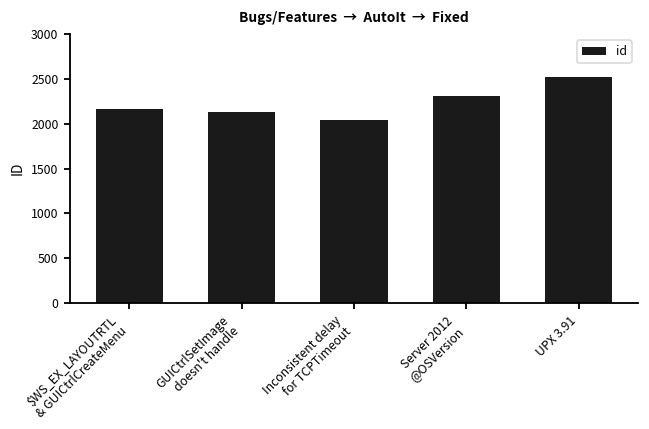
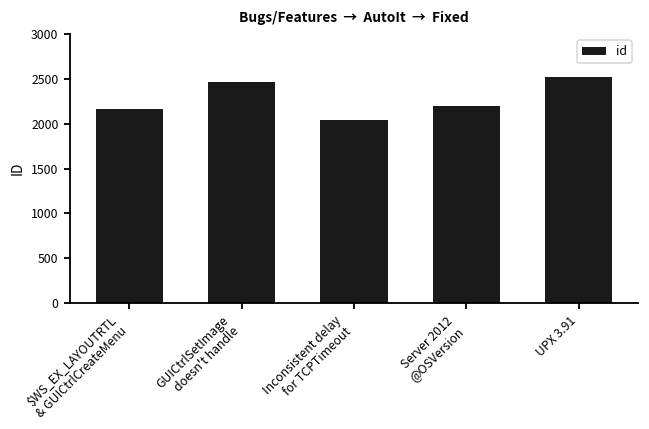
  {
    "$WS_EX_LAYOUTRTL & GUICtrlCreateMenu": 2200,
-   "GUICtrlSetImage doesn't handle": 2100,
+   "GUICtrlSetImage doesn't handle": 2500,
    "Inconsistent delay for TCPTimeout": 2000,
-   "Server 2012 @OSVersion": 2300,
+   "Server 2012 @OSVersion": 2200,
    "UPX 3.91": 2500
  }
